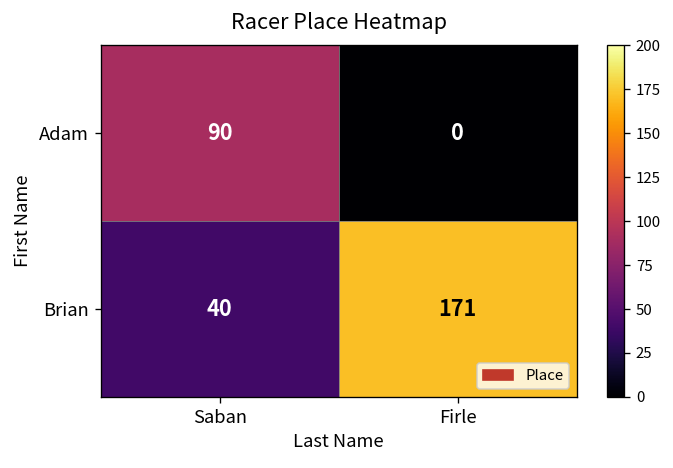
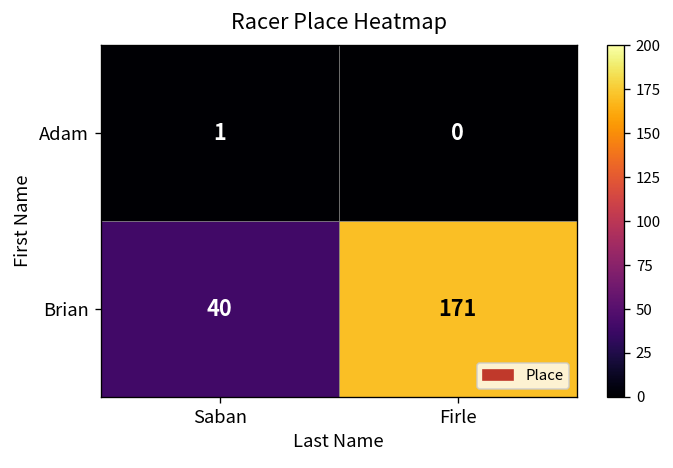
  {
    "Adam": {
-     "Saban": 90,
+     "Saban": 1,
      "Firle": 0
    },
    "Brian": {
      "Saban": 40,
      "Firle": 171
    }
  }
